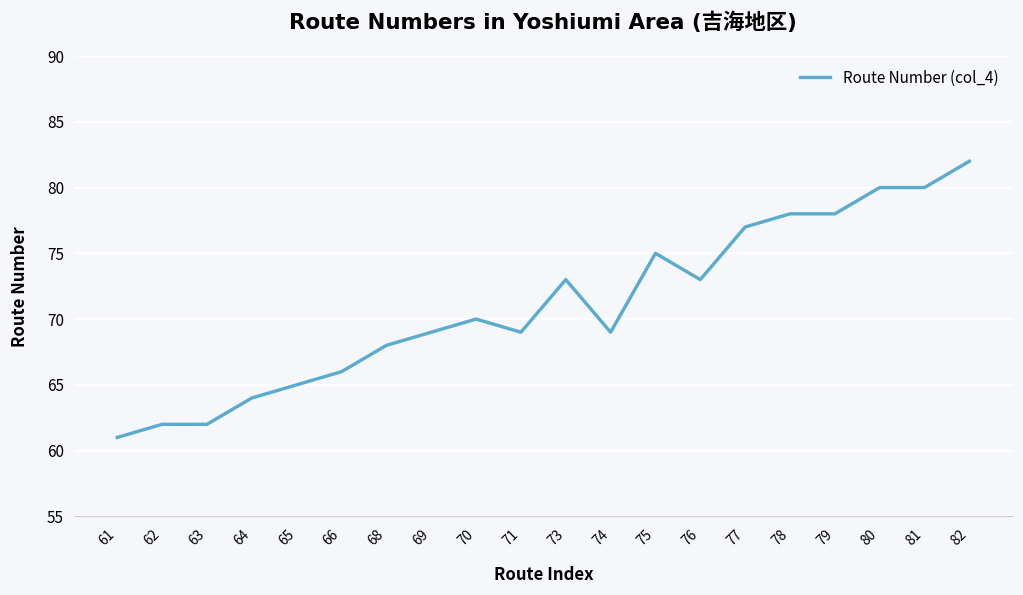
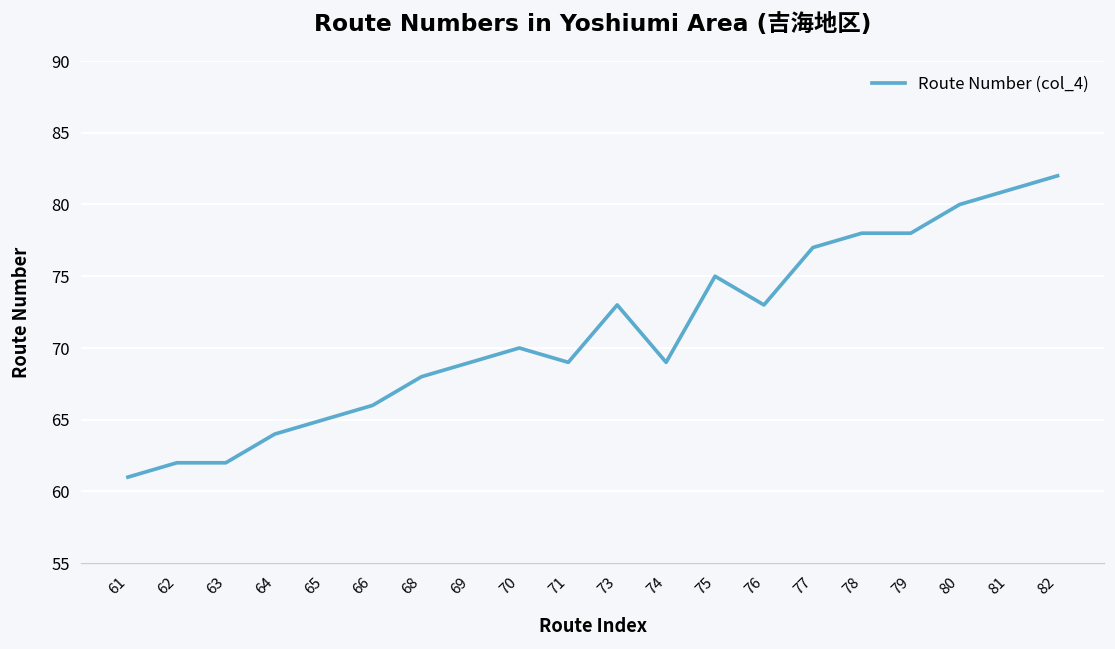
  {
    "61": 61,
    "62": 62,
    "63": 62,
    "64": 64,
    "65": 65,
    "66": 66,
    "68": 68,
    "69": 69,
    "70": 70,
    "71": 69,
    "73": 73,
    "74": 69,
    "75": 75,
    "76": 73,
    "77": 77,
    "78": 78,
    "79": 78,
    "80": 80,
-   "81": 80,
+   "81": 81,
    "82": 82
  }
